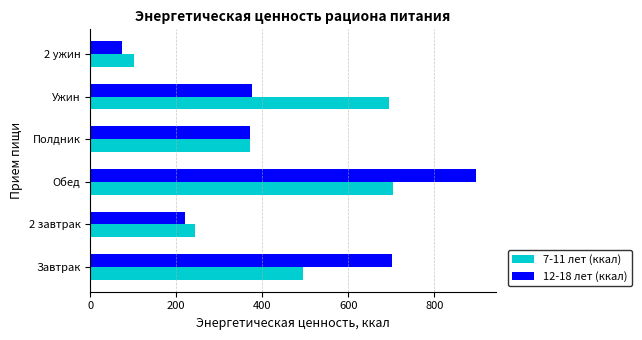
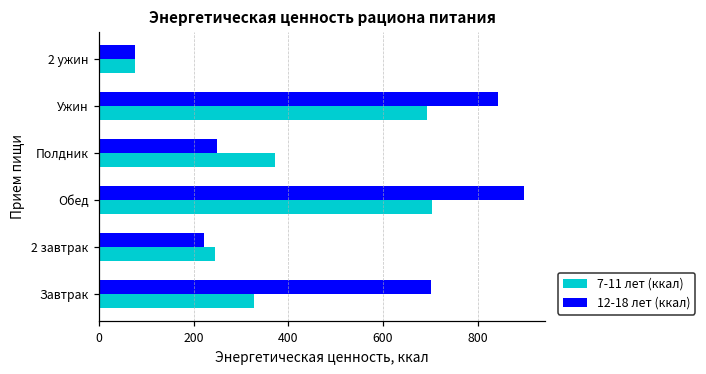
  {
    "7-11 лет (ккал)": {
-     "2 ужин": 100,
+     "2 ужин": 80,
      "Ужин": 690,
      "Полдник": 370,
      "Обед": 700,
      "2 завтрак": 240,
-     "Завтрак": 500
+     "Завтрак": 330
    },
    "12-18 лет (ккал)": {
      "2 ужин": 80,
-     "Ужин": 380,
-     "Полдник": 370,
+     "Ужин": 840,
+     "Полдник": 250,
      "Обед": 900,
      "2 завтрак": 220,
      "Завтрак": 700
    }
  }
